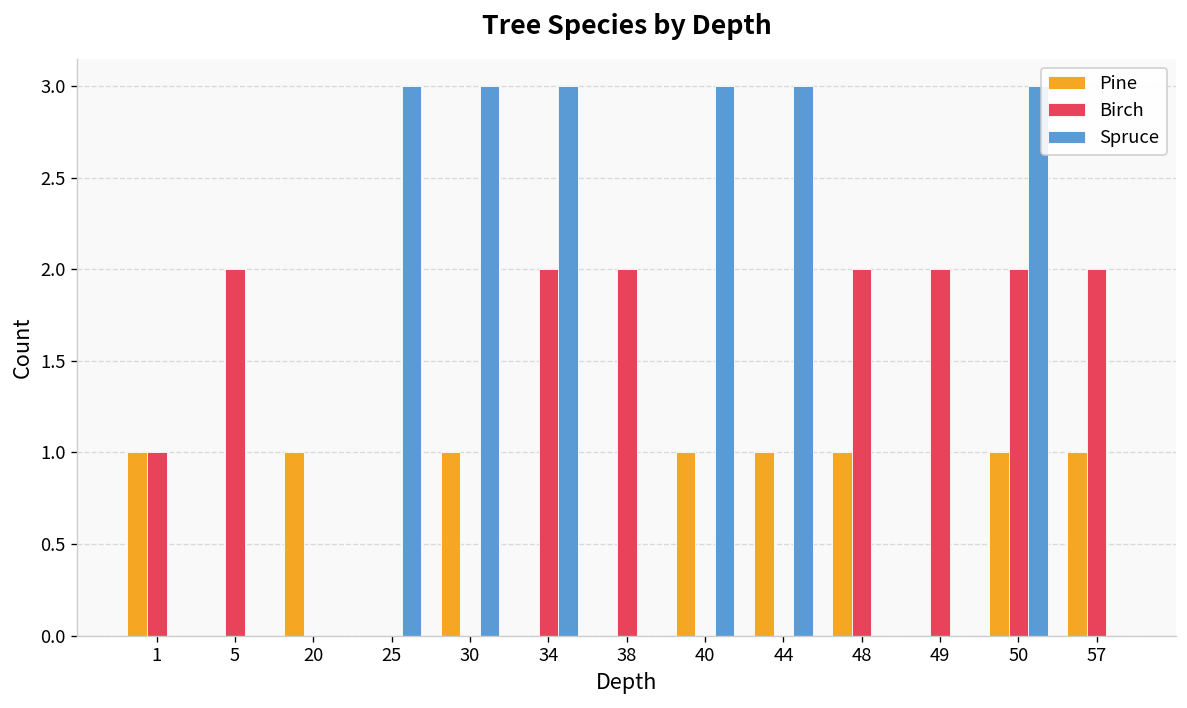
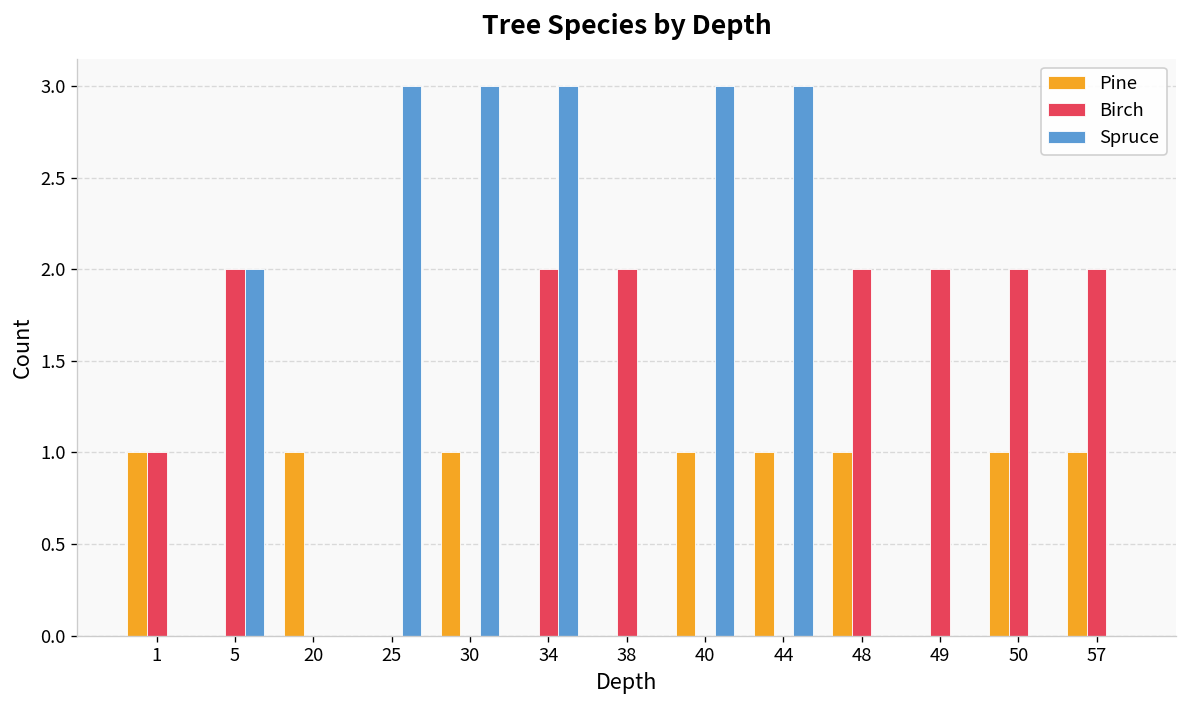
  {
    "Pine": {
      "1": 1,
      "5": 0,
      "20": 1,
      "25": 0,
      "30": 1,
      "34": 0,
      "38": 0,
      "40": 1,
      "44": 1,
      "48": 1,
      "49": 0,
      "50": 1,
      "57": 1
    },
    "Birch": {
      "1": 1,
      "5": 2,
      "20": 0,
      "25": 0,
      "30": 0,
      "34": 2,
      "38": 2,
      "40": 0,
      "44": 0,
      "48": 2,
      "49": 2,
      "50": 2,
      "57": 2
    },
    "Spruce": {
      "1": 0,
-     "5": 0,
+     "5": 2,
      "20": 0,
      "25": 3,
      "30": 3,
      "34": 3,
      "38": 0,
      "40": 3,
      "44": 3,
      "48": 0,
      "49": 0,
-     "50": 3,
+     "50": 0,
      "57": 0
    }
  }
